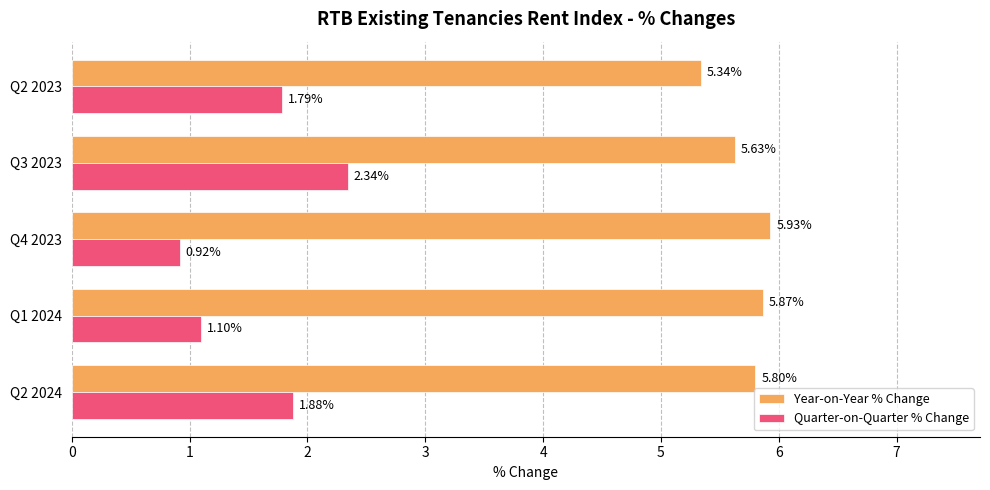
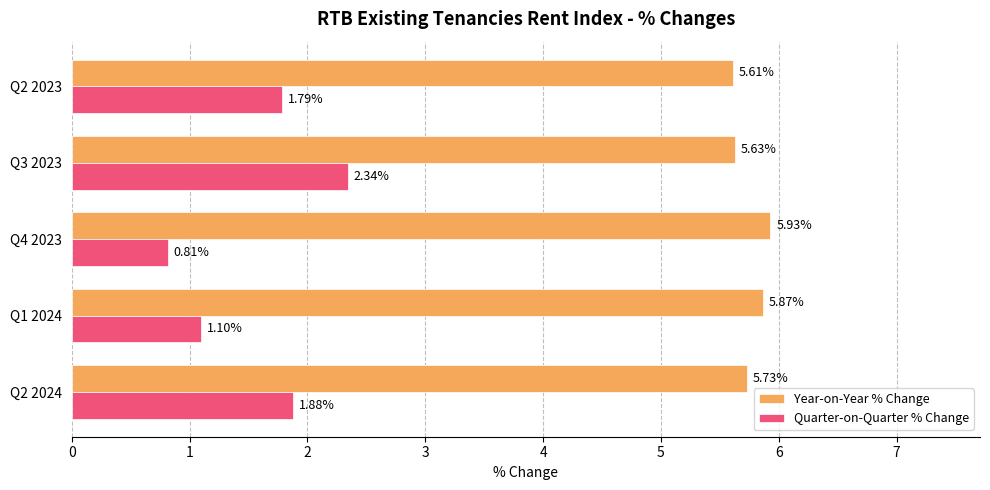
  {
    "Year-on-Year % Change": {
-     "Q2 2023": "5.34%",
+     "Q2 2023": "5.61%",
      "Q3 2023": "5.63%",
      "Q4 2023": "5.93%",
      "Q1 2024": "5.87%",
-     "Q2 2024": "5.80%"
+     "Q2 2024": "5.73%"
    },
    "Quarter-on-Quarter % Change": {
      "Q2 2023": "1.79%",
      "Q3 2023": "2.34%",
-     "Q4 2023": "0.92%",
+     "Q4 2023": "0.81%",
      "Q1 2024": "1.10%",
      "Q2 2024": "1.88%"
    }
  }
